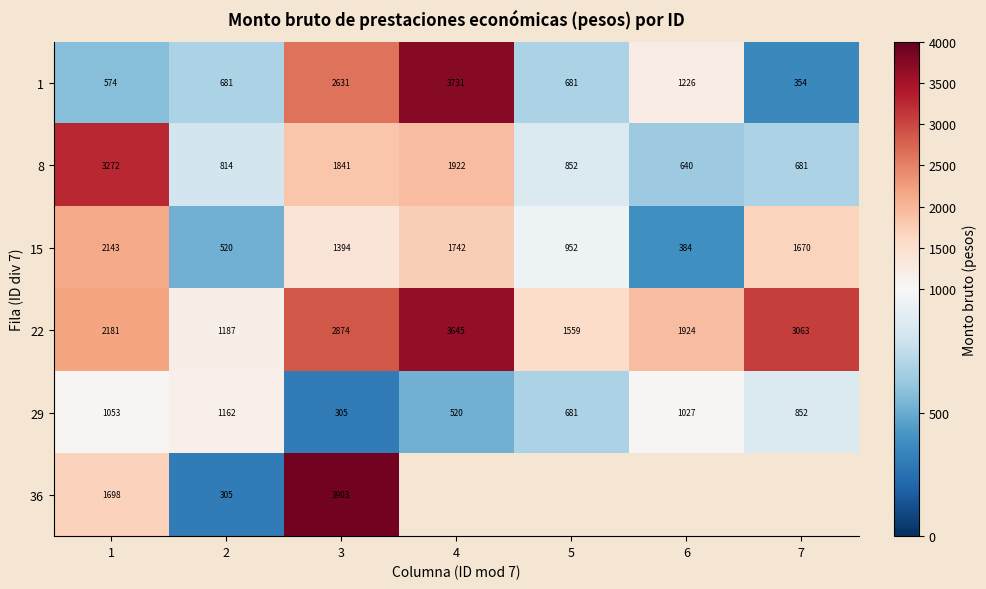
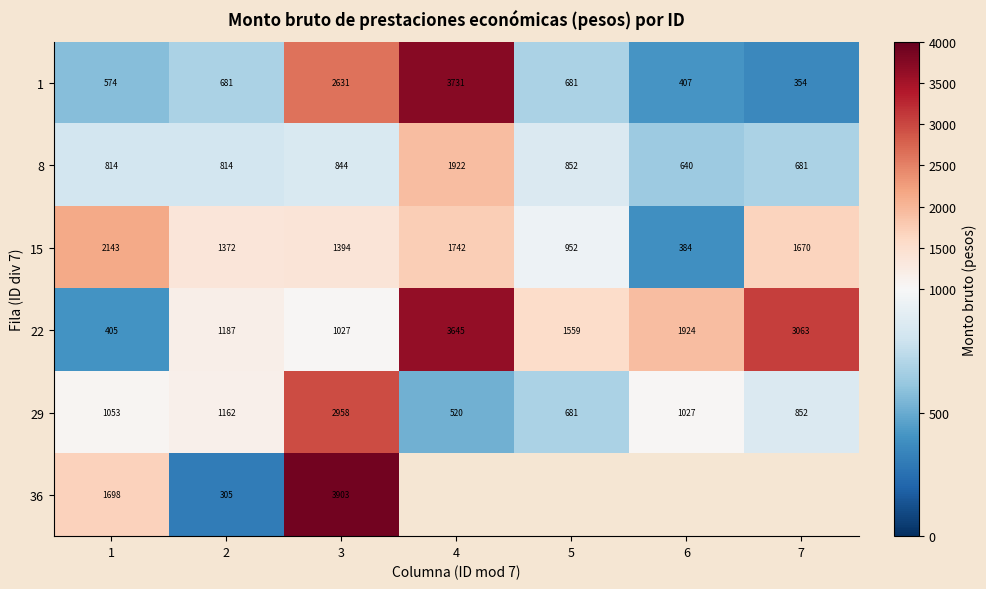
  {
    "1": {
      "1": 574,
      "2": 681,
      "3": 2631,
      "4": 3731,
      "5": 681,
-     "6": 1226,
+     "6": 407,
      "7": 354
    },
    "8": {
-     "1": 3272,
+     "1": 814,
      "2": 814,
-     "3": 1841,
+     "3": 844,
      "4": 1922,
      "5": 852,
      "6": 640,
      "7": 681
    },
    "15": {
      "1": 2143,
-     "2": 520,
+     "2": 1372,
      "3": 1394,
      "4": 1742,
      "5": 952,
      "6": 384,
      "7": 1670
    },
    "22": {
-     "1": 2181,
+     "1": 405,
      "2": 1187,
-     "3": 2874,
+     "3": 1027,
      "4": 3645,
      "5": 1559,
      "6": 1924,
      "7": 3063
    },
    "29": {
      "1": 1053,
      "2": 1162,
-     "3": 305,
+     "3": 2958,
      "4": 520,
      "5": 681,
      "6": 1027,
      "7": 852
    },
    "36": {
      "1": 1698,
      "2": 305,
      "3": 3903
    }
  }
